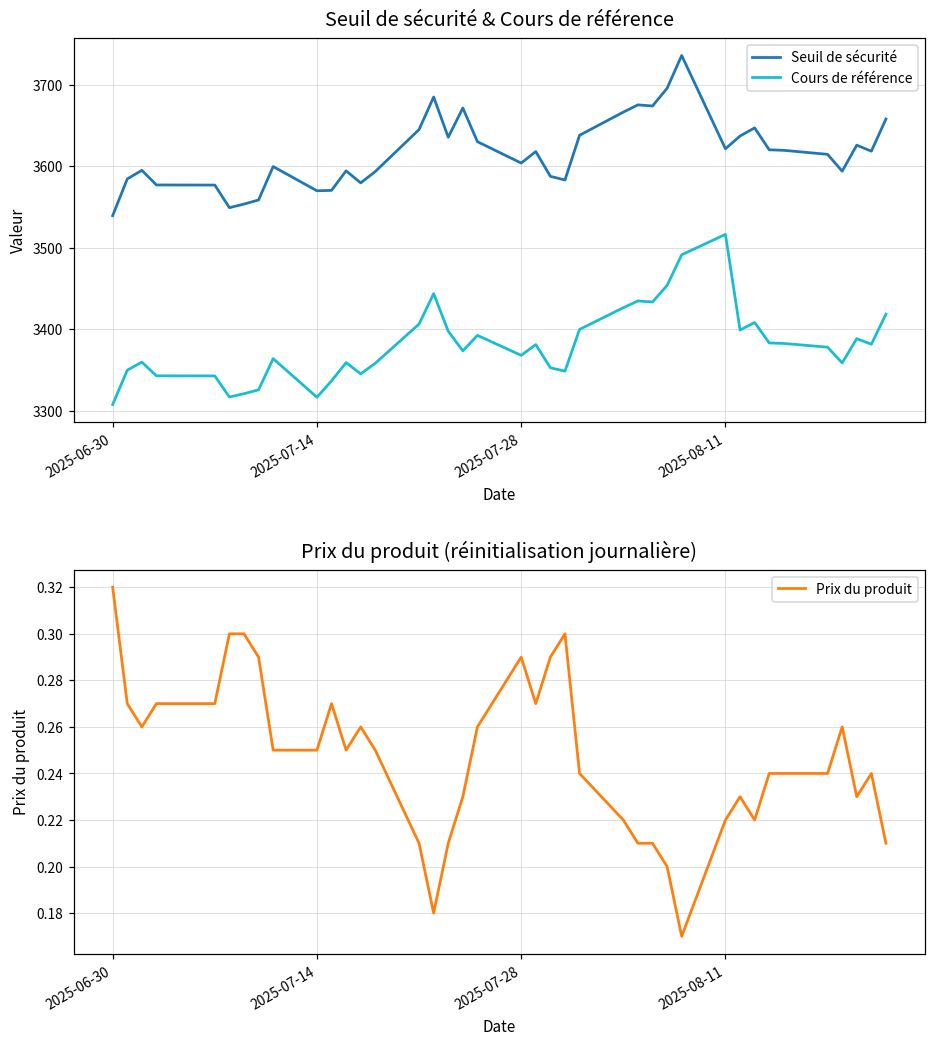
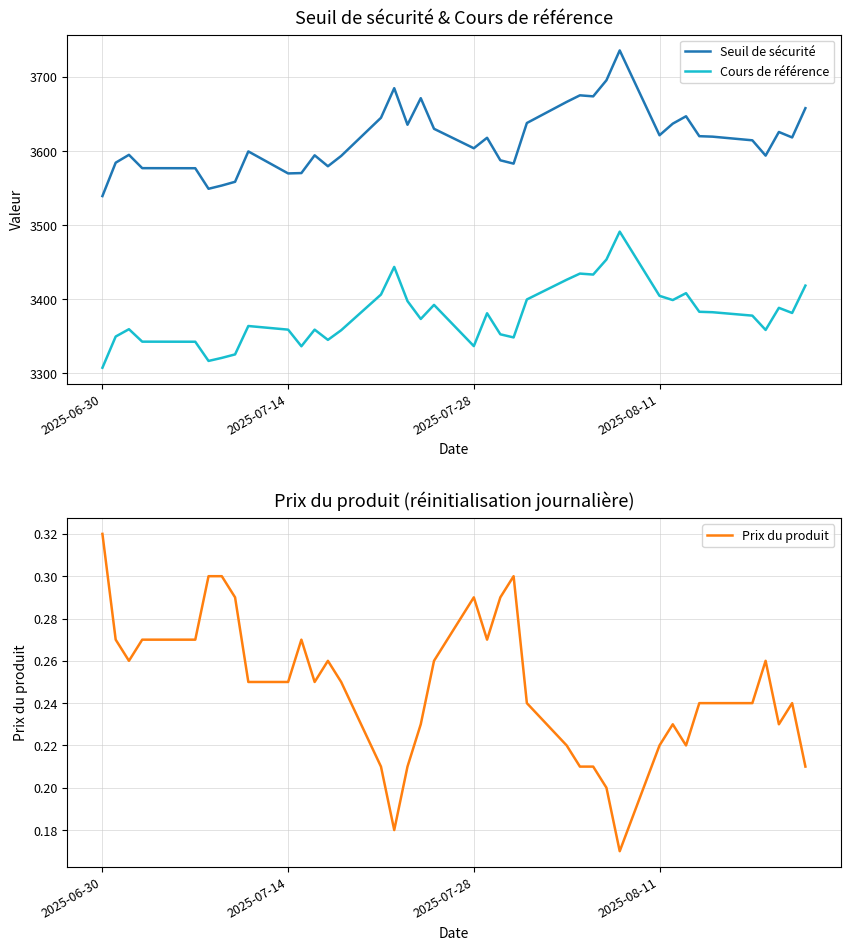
  {
    "Seuil de sécurité & Cours de référence": {
      "Seuil de sécurité": {
        "2025-06-30": 3540,
        "2025-07-14": 3570,
        "2025-07-28": 3600,
        "2025-08-11": 3620
      },
      "Cours de référence": {
        "2025-06-30": 3310,
-       "2025-07-14": 3320,
-       "2025-07-28": 3370,
-       "2025-08-11": 3520
+       "2025-07-14": 3360,
+       "2025-07-28": 3340,
+       "2025-08-11": 3400
      }
    },
    "Prix du produit (réinitialisation journalière)": {
      "2025-06-30": 0.320,
      "2025-07-14": 0.250,
      "2025-07-28": 0.290,
      "2025-08-11": 0.220
    }
  }
